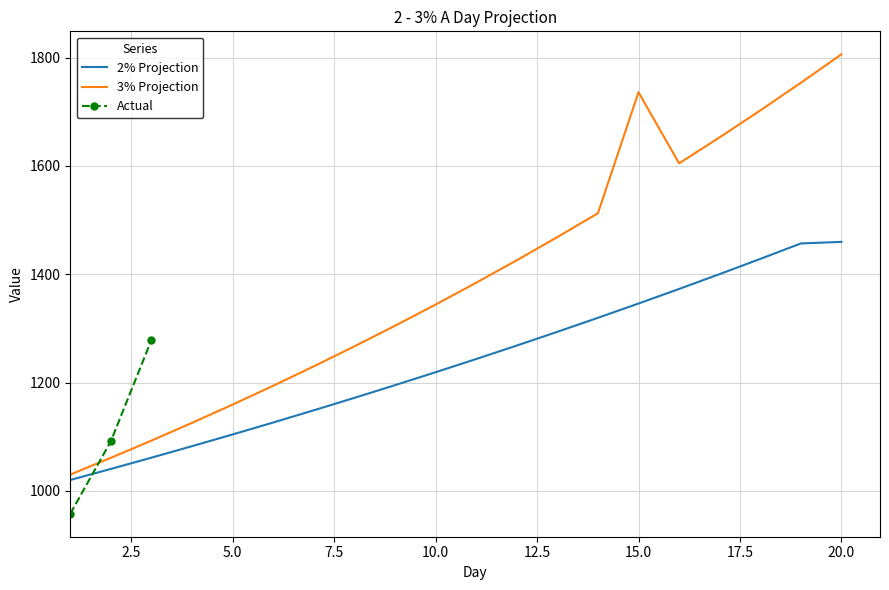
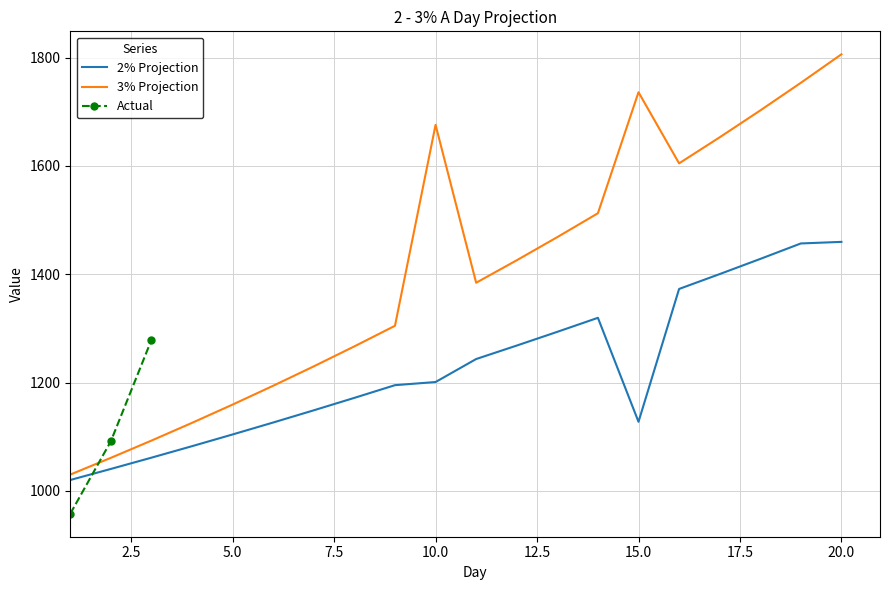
  {
    "2% Projection": {
      "5.0": 1100,
-     "10.0": 1220,
-     "15.0": 1350,
+     "10.0": 1200,
+     "15.0": 1130,
      "20.0": 1460
    },
    "3% Projection": {
      "5.0": 1160,
-     "10.0": 1340,
+     "10.0": 1680,
      "15.0": 1740,
      "20.0": 1810
    }
  }
